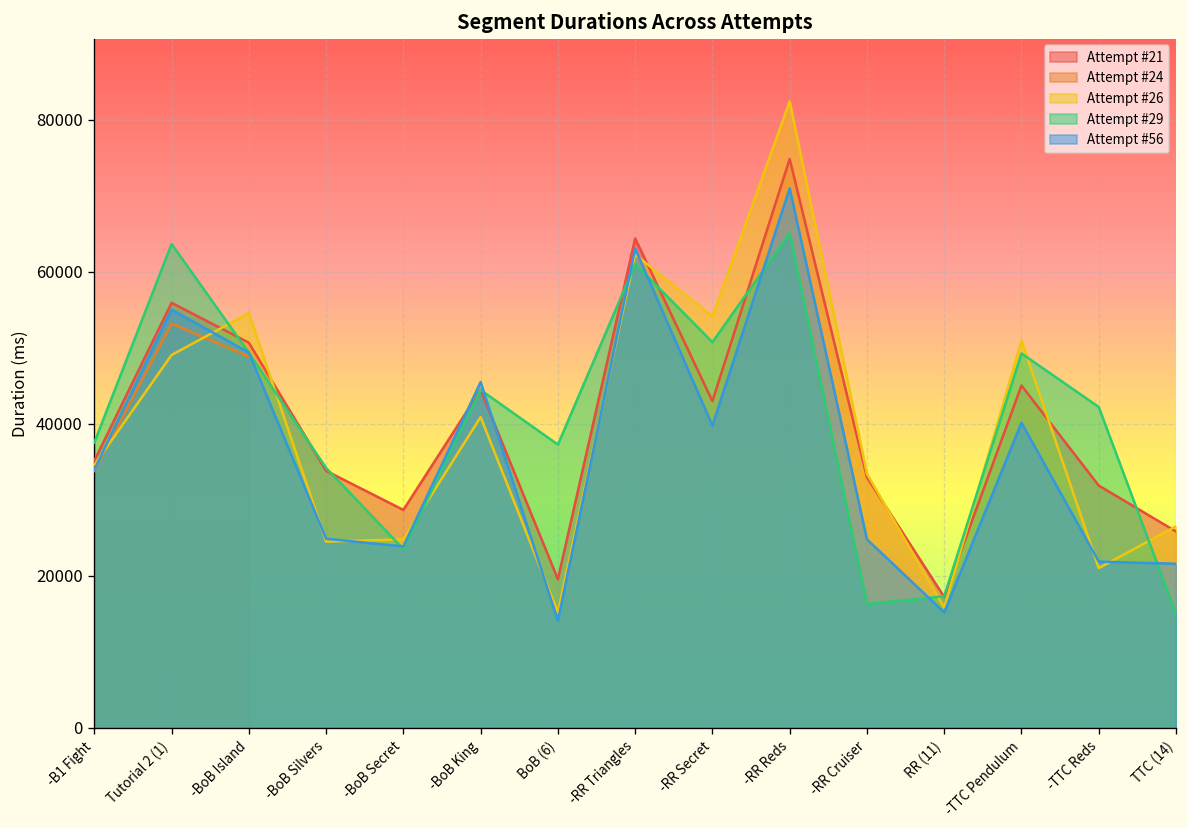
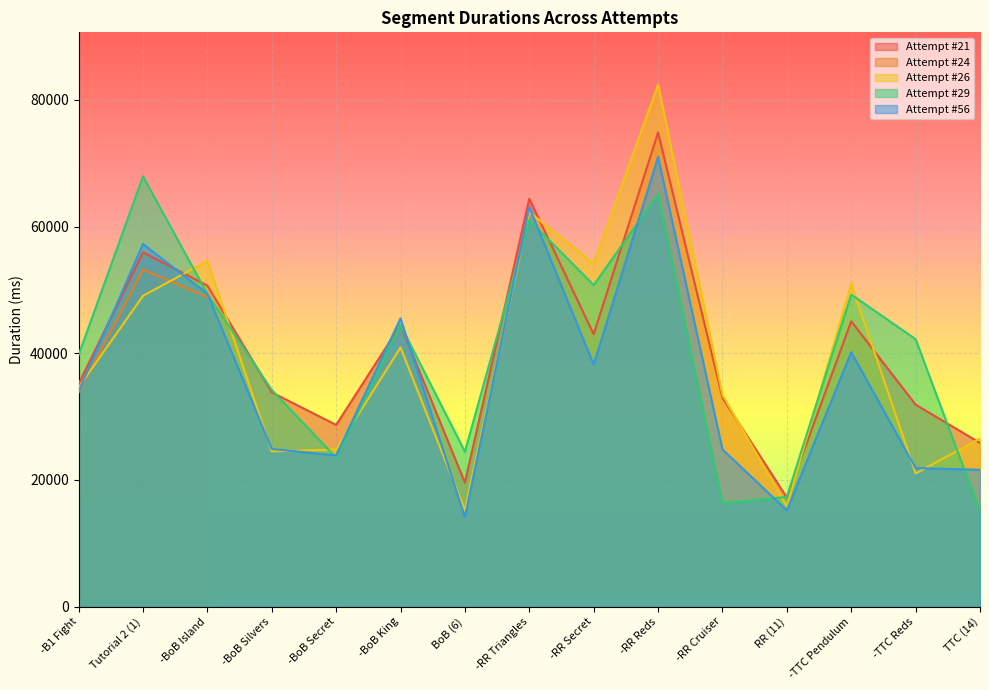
  {
    "Attempt #29": {
-     "-B1 Fight": 38000,
-     "Tutorial 2 (1)": 64000,
-     "BoB (6)": 37000,
+     "-B1 Fight": 40000,
+     "Tutorial 2 (1)": 68000,
+     "BoB (6)": 24000,
      "-RR Triangles": 61000,
      "-RR Secret": 51000,
      "-RR Reds": 65000,
      "-RR Cruiser": 16000,
      "-TTC Pendulum": 49000,
      "-TTC Reds": 42000,
      "TTC (14)": 15000
    },
    "Attempt #56": {
-     "Tutorial 2 (1)": 55000,
+     "Tutorial 2 (1)": 57000,
      "-BoB King": 46000,
      "BoB (6)": 14000,
      "-RR Triangles": 63000,
-     "-RR Secret": 40000,
+     "-RR Secret": 38000,
      "-RR Reds": 71000,
      "-RR Cruiser": 25000,
      "RR (11)": 15000,
      "-TTC Pendulum": 40000,
      "-TTC Reds": 22000,
      "TTC (14)": 22000
    }
  }
